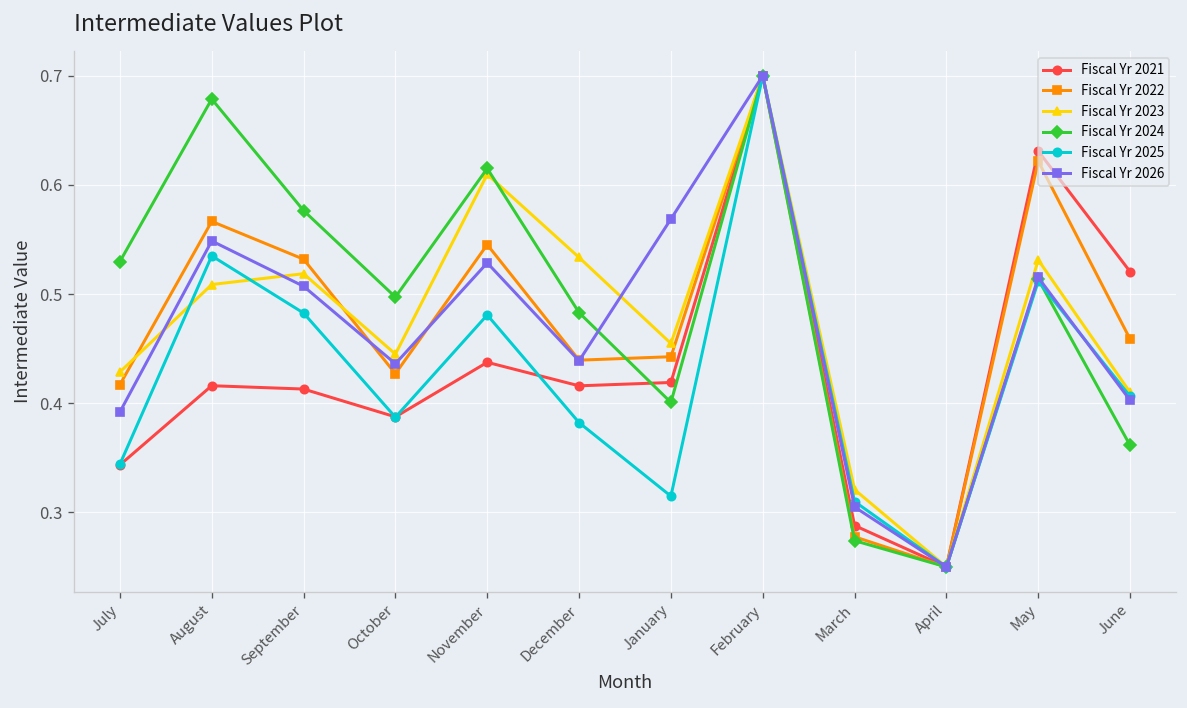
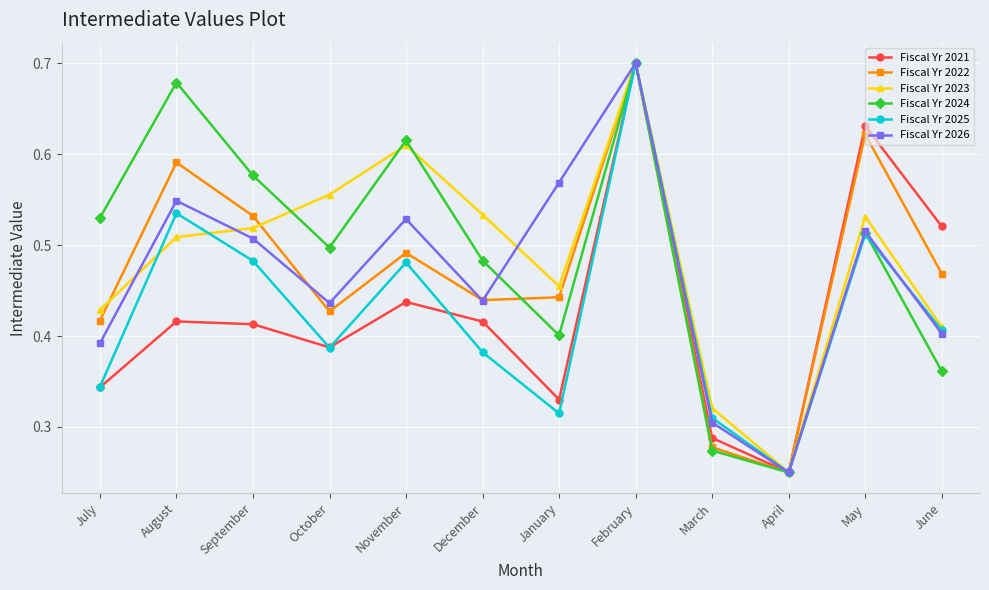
  {
    "Fiscal Yr 2021": {
      "August": 0.42,
      "September": 0.41,
      "November": 0.44,
      "December": 0.42,
-     "January": 0.42,
+     "January": 0.33,
      "March": 0.29,
      "June": 0.52
    },
    "Fiscal Yr 2022": {
      "July": 0.42,
-     "August": 0.57,
+     "August": 0.59,
      "September": 0.53,
      "October": 0.43,
-     "November": 0.55,
+     "November": 0.49,
      "January": 0.44,
      "March": 0.28,
-     "June": 0.46
+     "June": 0.47
    },
    "Fiscal Yr 2023": {
      "July": 0.43,
      "August": 0.51,
      "September": 0.52,
-     "October": 0.44,
+     "October": 0.56,
      "November": 0.61,
      "December": 0.53,
      "January": 0.45,
      "March": 0.32,
      "May": 0.53,
      "June": 0.41
    },
    "Fiscal Yr 2024": {
      "July": 0.53,
      "August": 0.68,
      "September": 0.58,
      "October": 0.50,
      "November": 0.62,
      "December": 0.48,
      "January": 0.40,
      "March": 0.27,
      "June": 0.36
    },
    "Fiscal Yr 2025": {
      "August": 0.53,
      "September": 0.48,
      "November": 0.48,
      "December": 0.38,
      "January": 0.31,
      "March": 0.31,
      "June": 0.41
    },
    "Fiscal Yr 2026": {
      "July": 0.39,
      "August": 0.55,
      "September": 0.51,
      "October": 0.44,
      "November": 0.53,
      "January": 0.57,
      "March": 0.30,
      "June": 0.40
    }
  }
